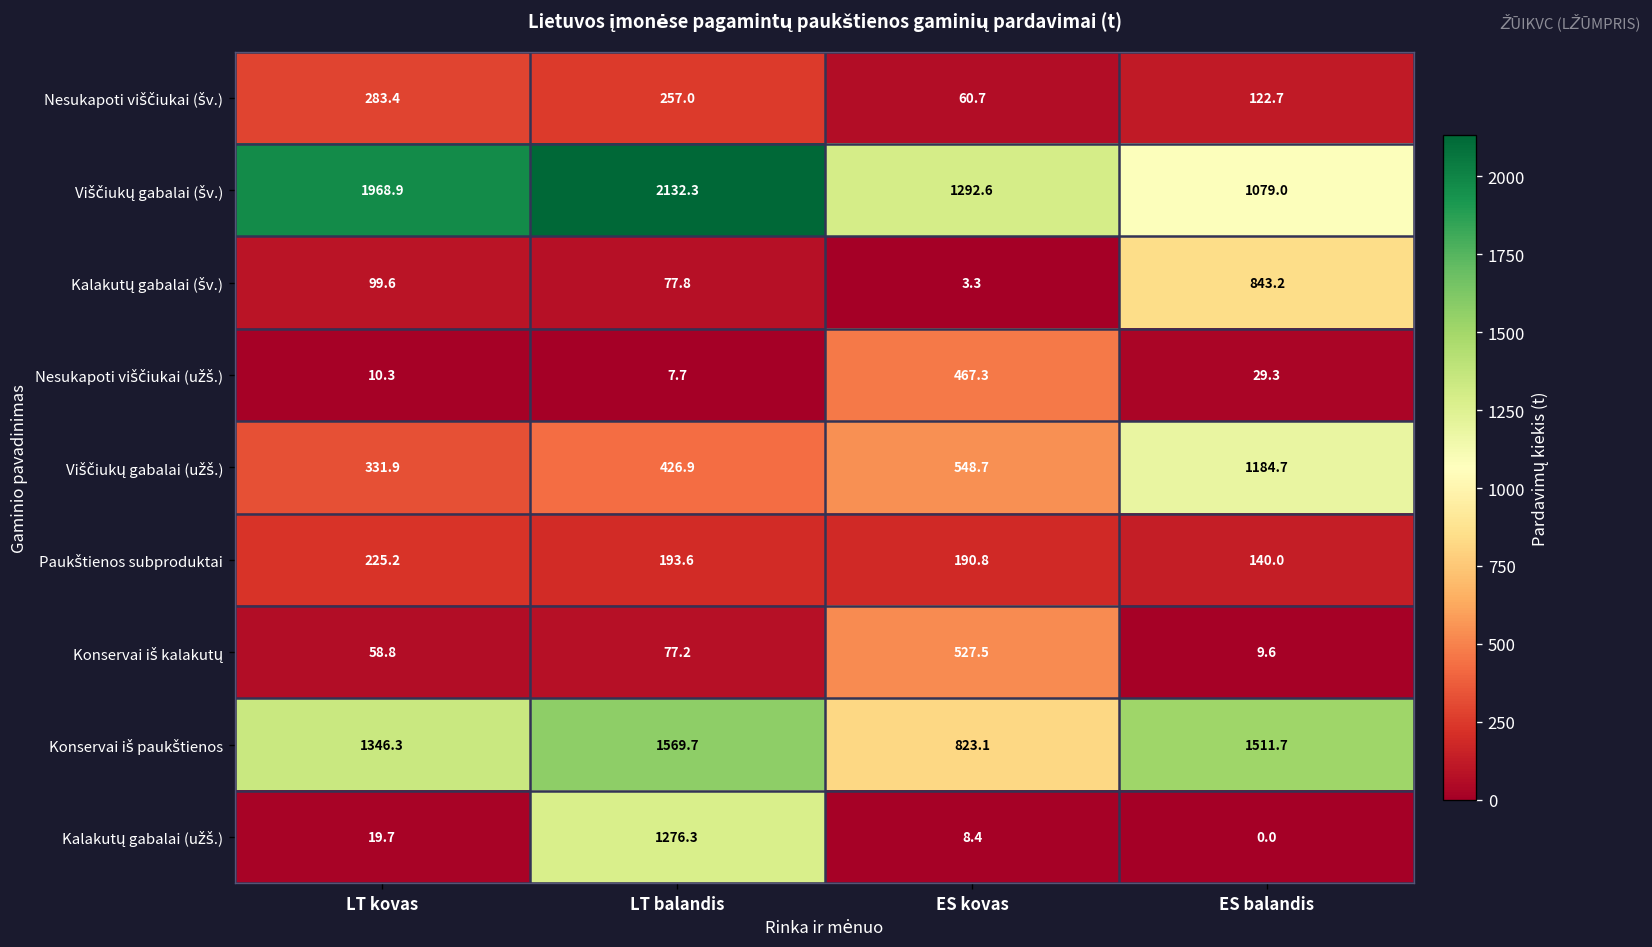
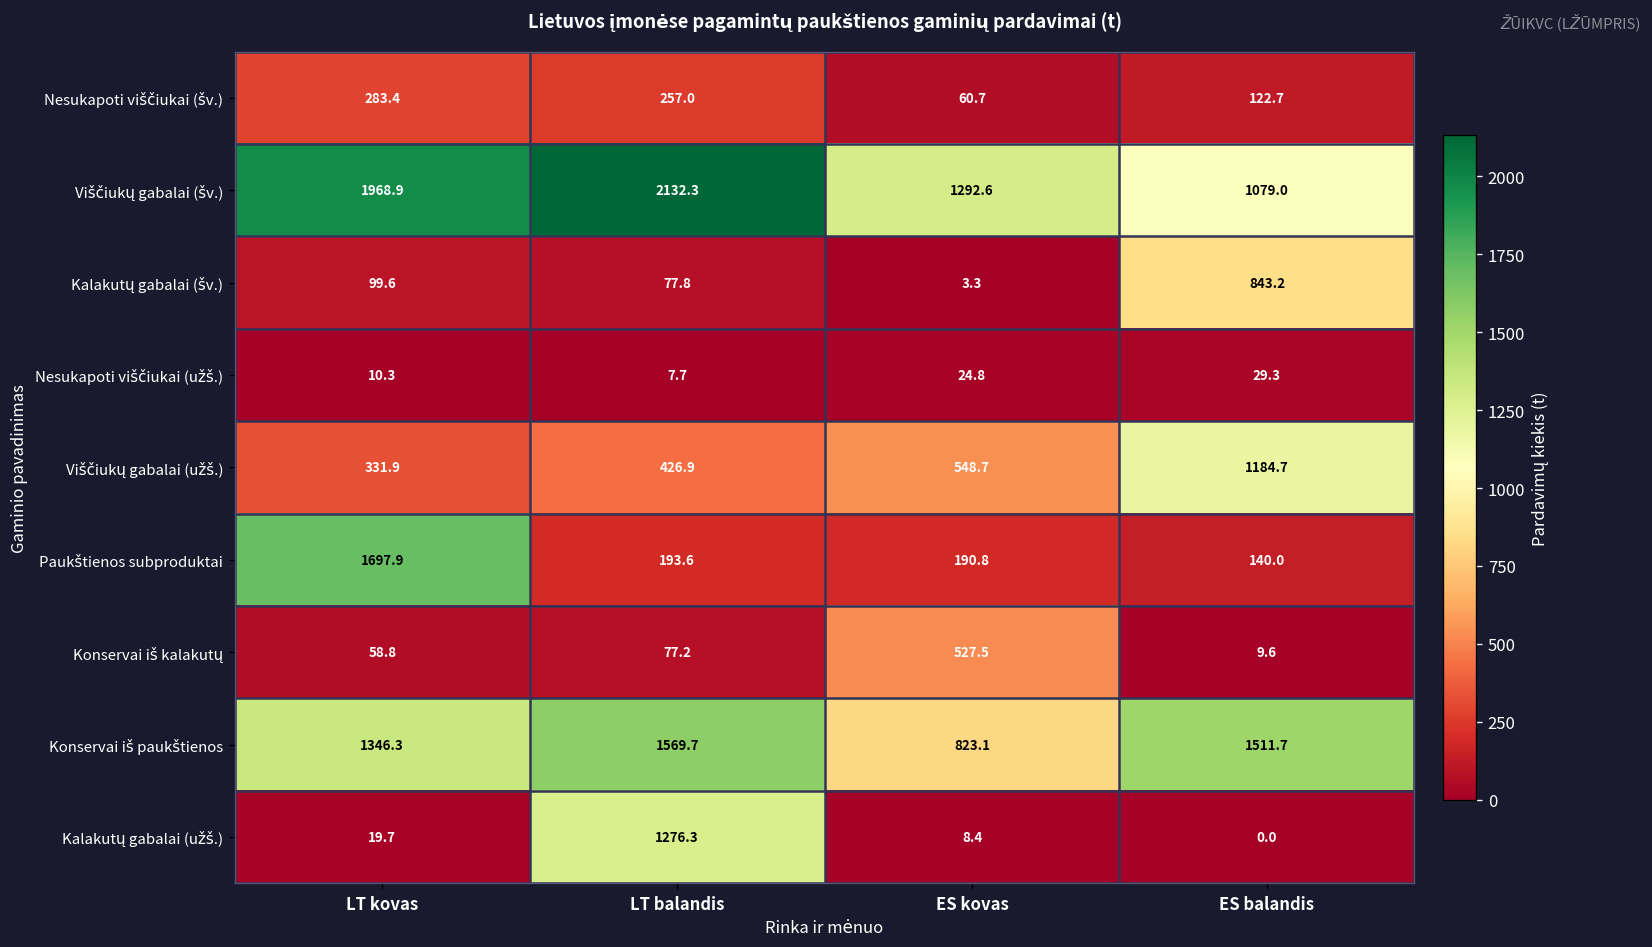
  {
    "Nesukapoti viščiukai (šv.)": {
      "LT kovas": 283.4,
      "LT balandis": 257.0,
      "ES kovas": 60.7,
      "ES balandis": 122.7
    },
    "Viščiukų gabalai (šv.)": {
      "LT kovas": 1968.9,
      "LT balandis": 2132.3,
      "ES kovas": 1292.6,
      "ES balandis": 1079.0
    },
    "Kalakutų gabalai (šv.)": {
      "LT kovas": 99.6,
      "LT balandis": 77.8,
      "ES kovas": 3.3,
      "ES balandis": 843.2
    },
    "Nesukapoti viščiukai (užš.)": {
      "LT kovas": 10.3,
      "LT balandis": 7.7,
-     "ES kovas": 467.3,
+     "ES kovas": 24.8,
      "ES balandis": 29.3
    },
    "Viščiukų gabalai (užš.)": {
      "LT kovas": 331.9,
      "LT balandis": 426.9,
      "ES kovas": 548.7,
      "ES balandis": 1184.7
    },
    "Paukštienos subproduktai": {
-     "LT kovas": 225.2,
+     "LT kovas": 1697.9,
      "LT balandis": 193.6,
      "ES kovas": 190.8,
      "ES balandis": 140.0
    },
    "Konservai iš kalakutų": {
      "LT kovas": 58.8,
      "LT balandis": 77.2,
      "ES kovas": 527.5,
      "ES balandis": 9.6
    },
    "Konservai iš paukštienos": {
      "LT kovas": 1346.3,
      "LT balandis": 1569.7,
      "ES kovas": 823.1,
      "ES balandis": 1511.7
    },
    "Kalakutų gabalai (užš.)": {
      "LT kovas": 19.7,
      "LT balandis": 1276.3,
      "ES kovas": 8.4,
      "ES balandis": 0.0
    }
  }
